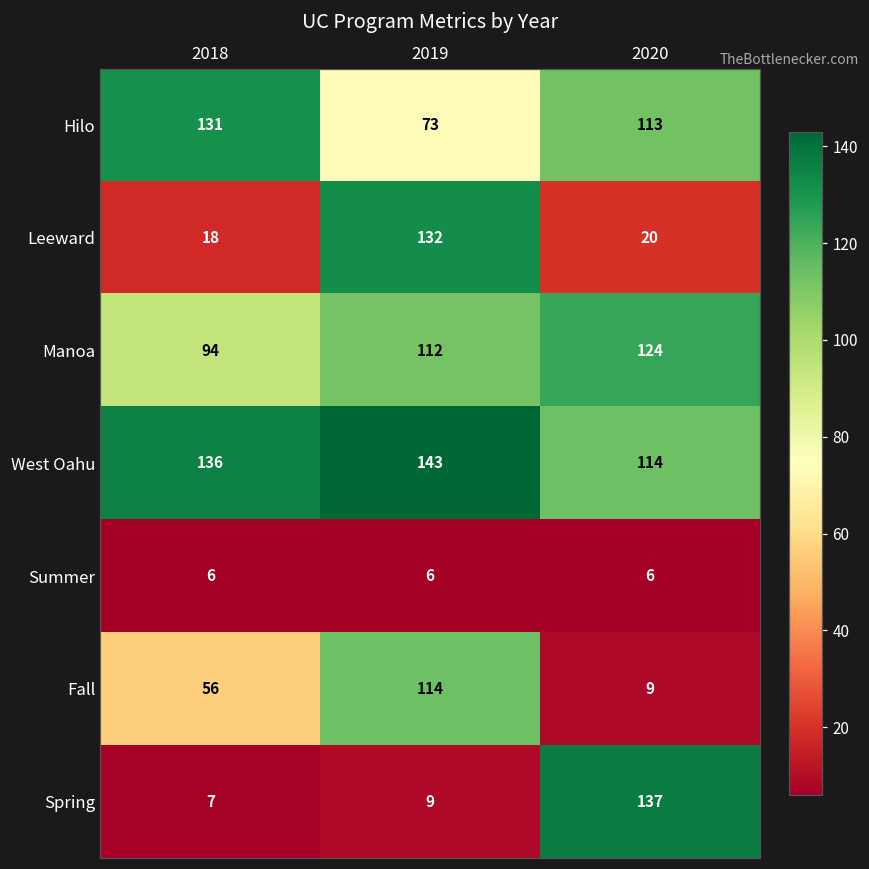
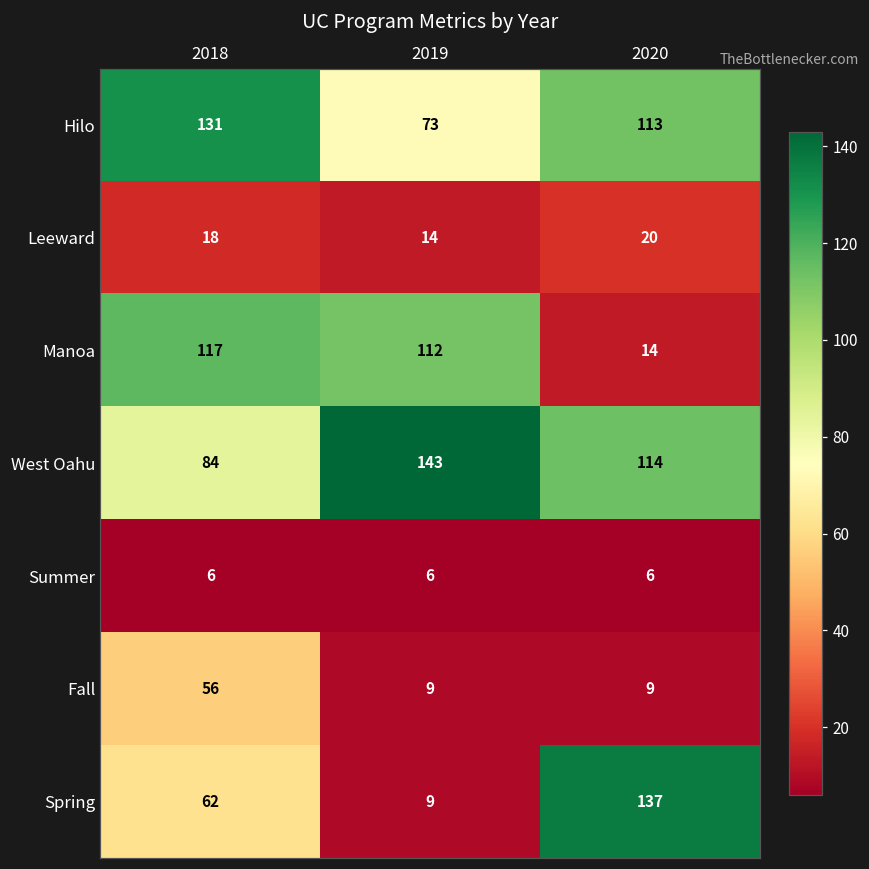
  {
    "Hilo": {
      "2018": 131,
      "2019": 73,
      "2020": 113
    },
    "Leeward": {
      "2018": 18,
-     "2019": 132,
+     "2019": 14,
      "2020": 20
    },
    "Manoa": {
-     "2018": 94,
+     "2018": 117,
      "2019": 112,
-     "2020": 124
+     "2020": 14
    },
    "West Oahu": {
-     "2018": 136,
+     "2018": 84,
      "2019": 143,
      "2020": 114
    },
    "Summer": {
      "2018": 6,
      "2019": 6,
      "2020": 6
    },
    "Fall": {
      "2018": 56,
-     "2019": 114,
+     "2019": 9,
      "2020": 9
    },
    "Spring": {
-     "2018": 7,
+     "2018": 62,
      "2019": 9,
      "2020": 137
    }
  }
